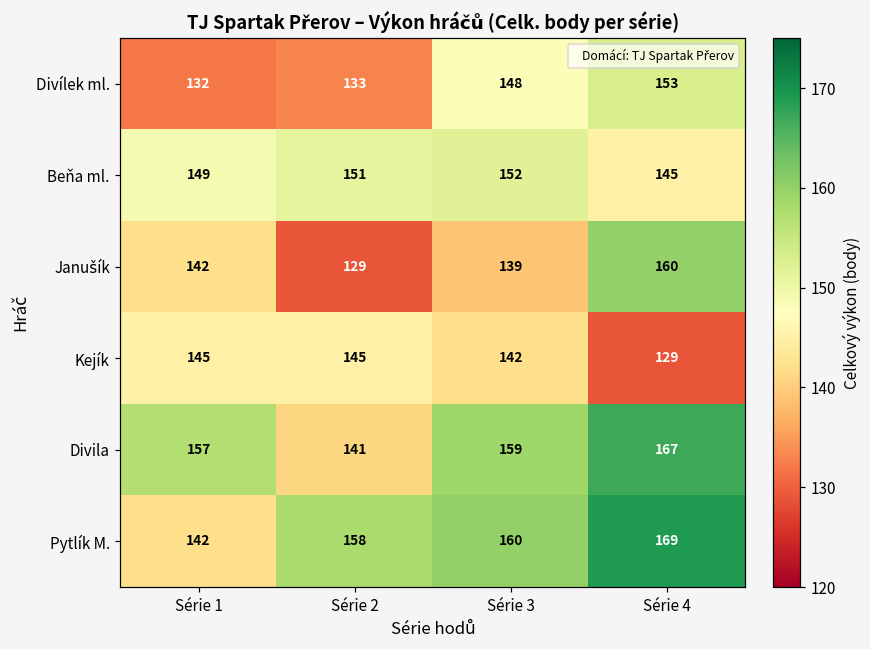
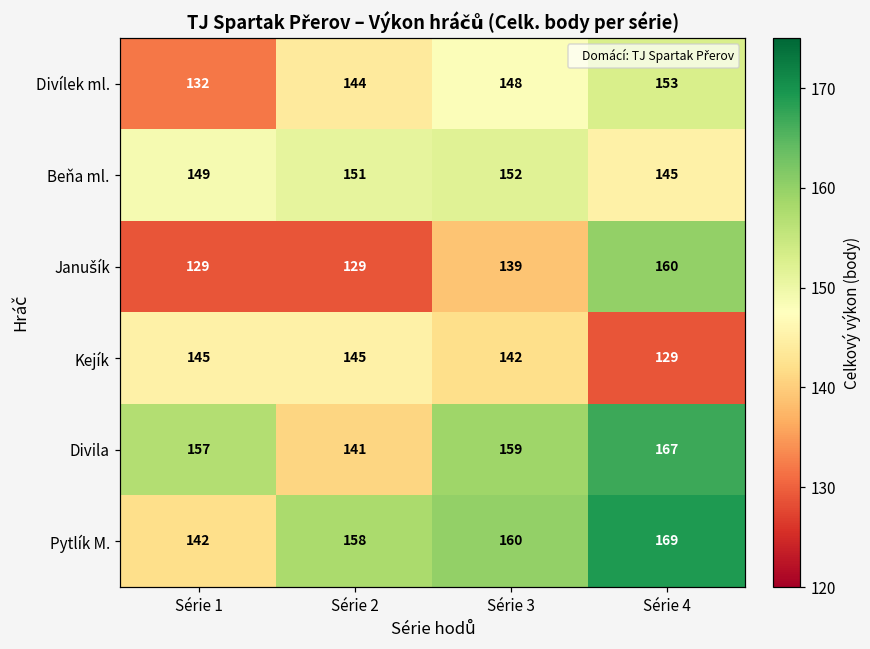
  {
    "Divílek ml.": {
      "Série 1": 132,
-     "Série 2": 133,
+     "Série 2": 144,
      "Série 3": 148,
      "Série 4": 153
    },
    "Beňa ml.": {
      "Série 1": 149,
      "Série 2": 151,
      "Série 3": 152,
      "Série 4": 145
    },
    "Janušík": {
-     "Série 1": 142,
+     "Série 1": 129,
      "Série 2": 129,
      "Série 3": 139,
      "Série 4": 160
    },
    "Kejík": {
      "Série 1": 145,
      "Série 2": 145,
      "Série 3": 142,
      "Série 4": 129
    },
    "Divila": {
      "Série 1": 157,
      "Série 2": 141,
      "Série 3": 159,
      "Série 4": 167
    },
    "Pytlík M.": {
      "Série 1": 142,
      "Série 2": 158,
      "Série 3": 160,
      "Série 4": 169
    }
  }
